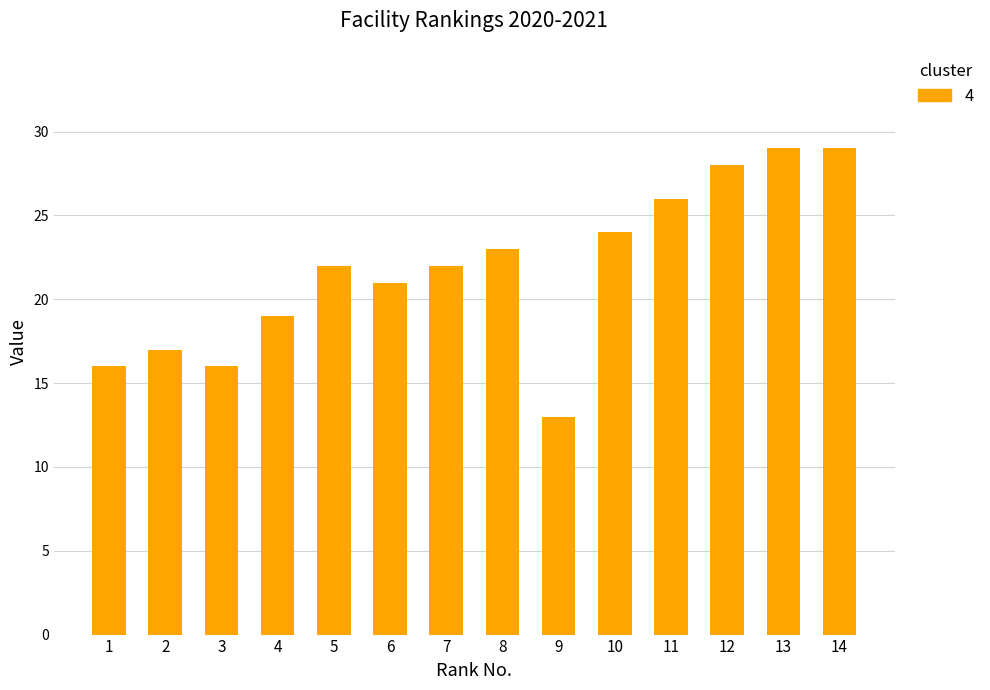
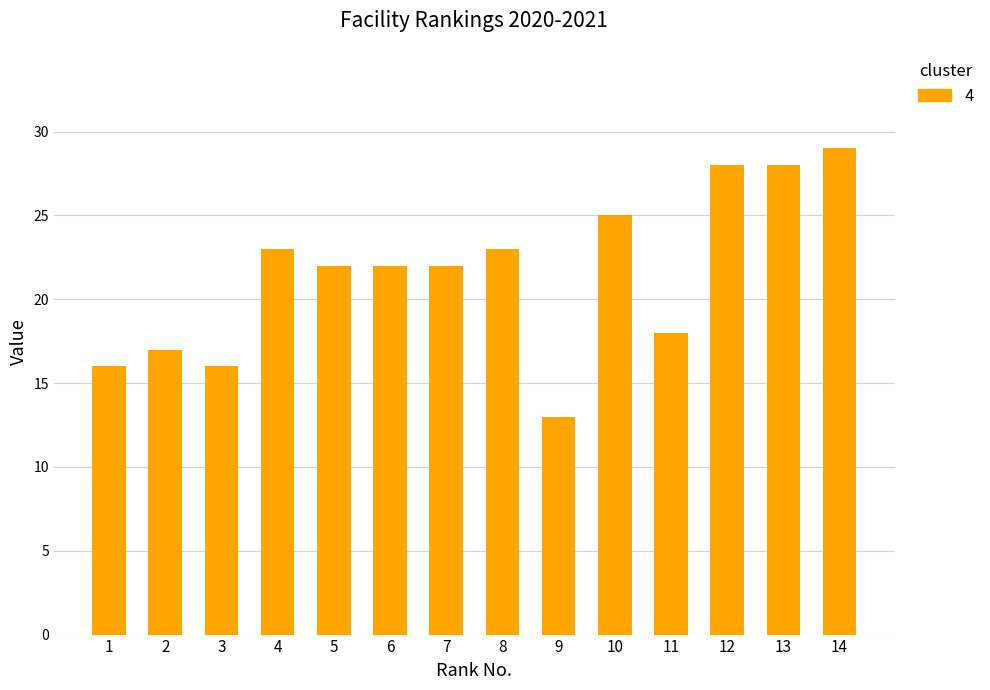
  {
    "1": 16,
    "2": 17,
    "3": 16,
-   "4": 19,
+   "4": 23,
    "5": 22,
-   "6": 21,
+   "6": 22,
    "7": 22,
    "8": 23,
    "9": 13,
-   "10": 24,
-   "11": 26,
+   "10": 25,
+   "11": 18,
    "12": 28,
-   "13": 29,
+   "13": 28,
    "14": 29
  }
